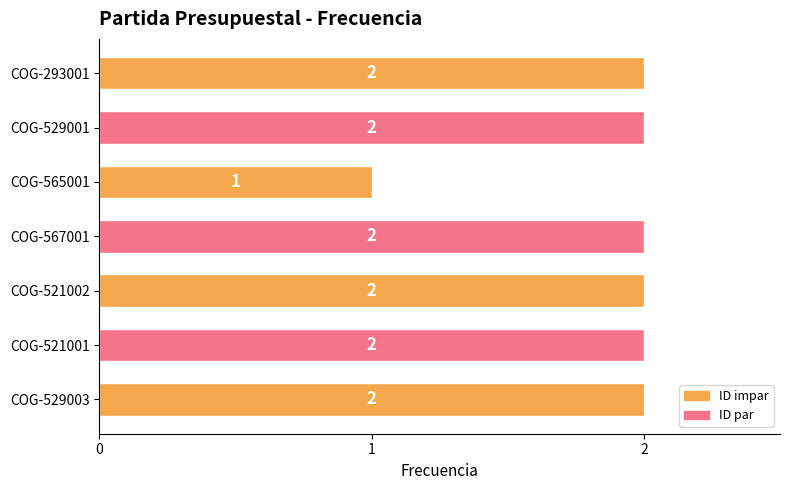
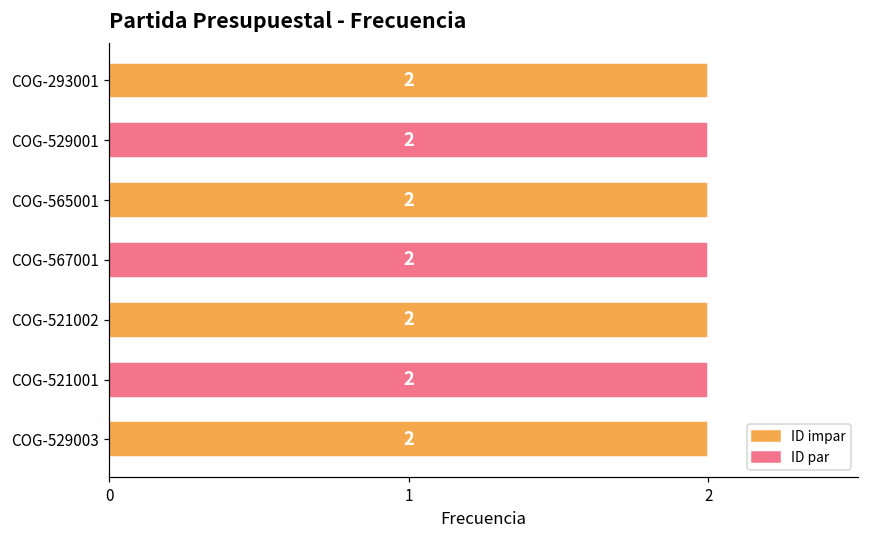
  {
    "COG-293001": 2,
    "COG-529001": 2,
-   "COG-565001": 1,
+   "COG-565001": 2,
    "COG-567001": 2,
    "COG-521002": 2,
    "COG-521001": 2,
    "COG-529003": 2
  }
